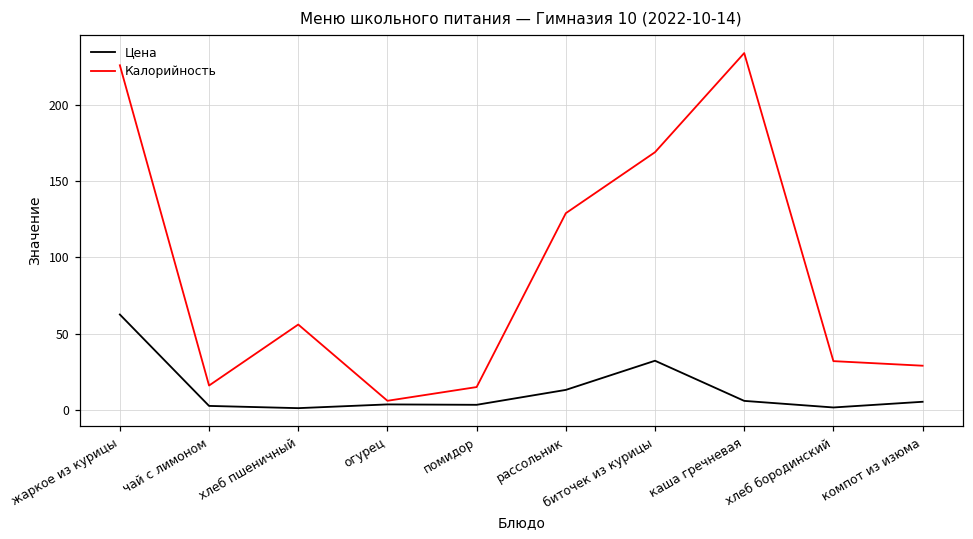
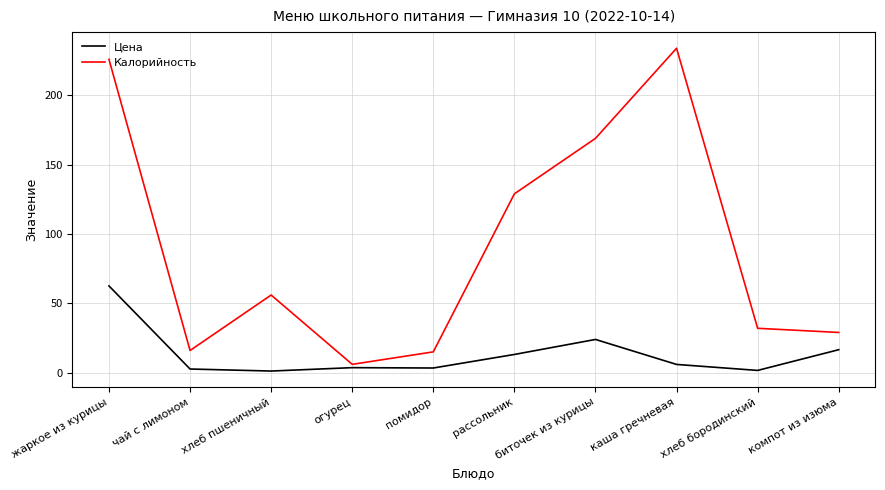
  {
    "Цена": {
      "жаркое из курицы": 63,
      "чай с лимоном": 3,
      "хлеб пшеничный": 1,
      "огурец": 4,
      "помидор": 3,
      "рассольник": 13,
-     "биточек из курицы": 32,
+     "биточек из курицы": 24,
      "каша гречневая": 6,
      "хлеб бородинский": 2,
-     "компот из изюма": 5
+     "компот из изюма": 17
    },
    "Калорийность": {
      "жаркое из курицы": 226,
      "чай с лимоном": 16,
      "хлеб пшеничный": 56,
      "огурец": 6,
      "помидор": 15,
      "рассольник": 129,
      "биточек из курицы": 169,
      "каша гречневая": 234,
      "хлеб бородинский": 32,
      "компот из изюма": 29
    }
  }
